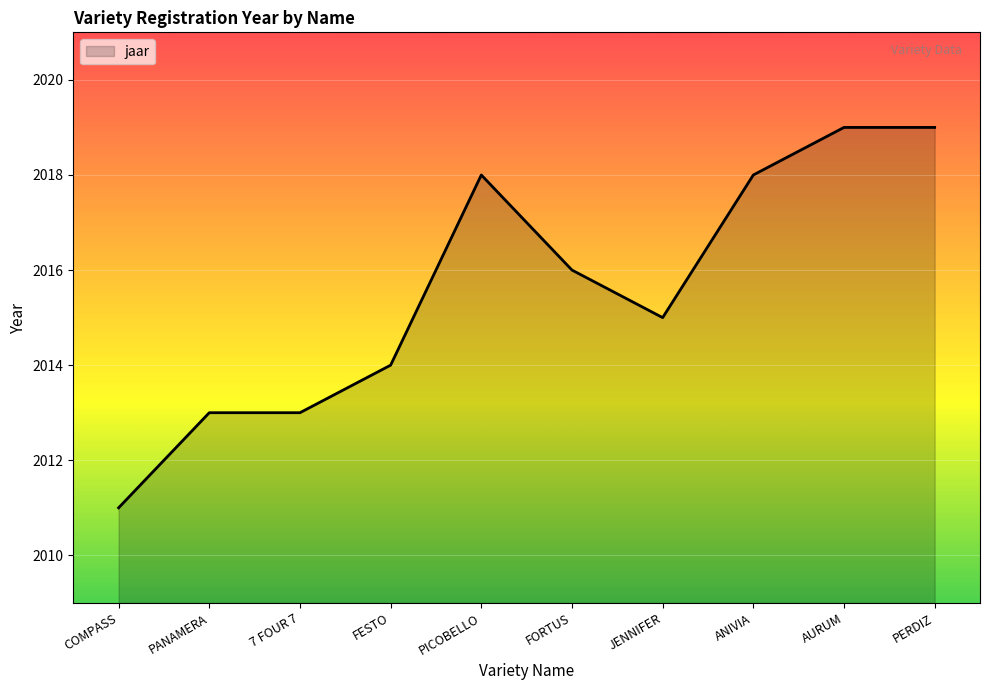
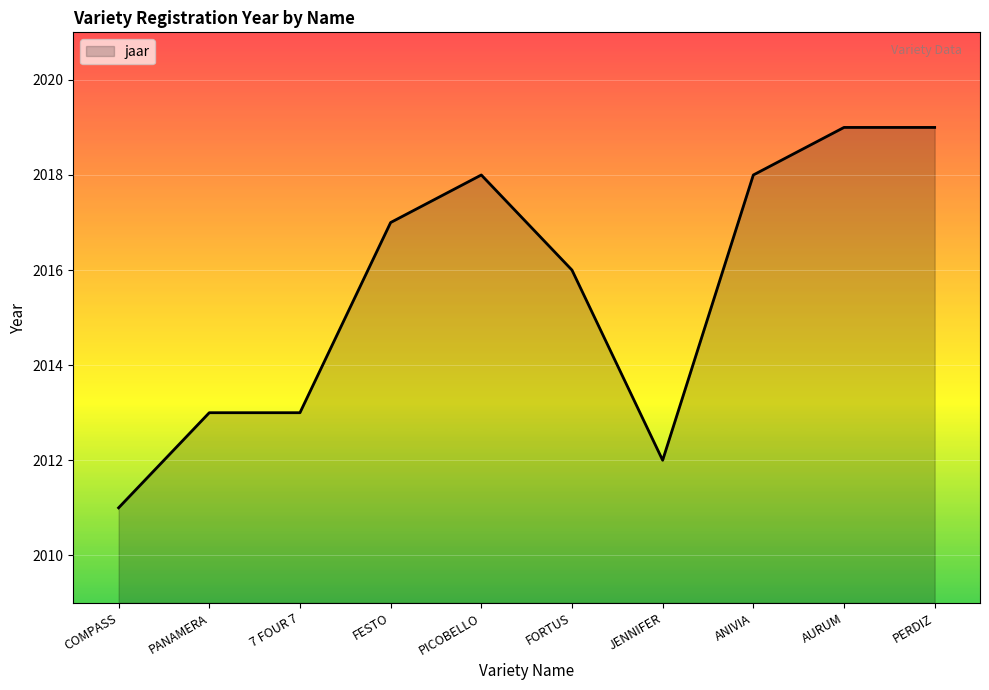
  {
    "COMPASS": 2011,
    "PANAMERA": 2013,
    "7 FOUR 7": 2013,
-   "FESTO": 2014,
+   "FESTO": 2017,
    "PICOBELLO": 2018,
    "FORTUS": 2016,
-   "JENNIFER": 2015,
+   "JENNIFER": 2012,
    "ANIVIA": 2018,
    "AURUM": 2019,
    "PERDIZ": 2019
  }
